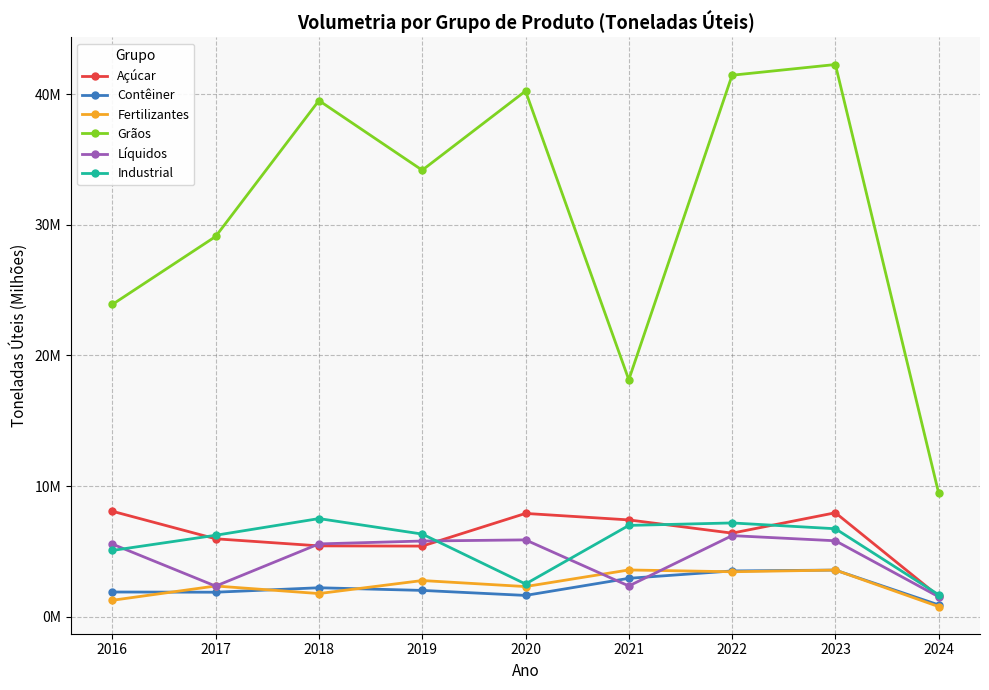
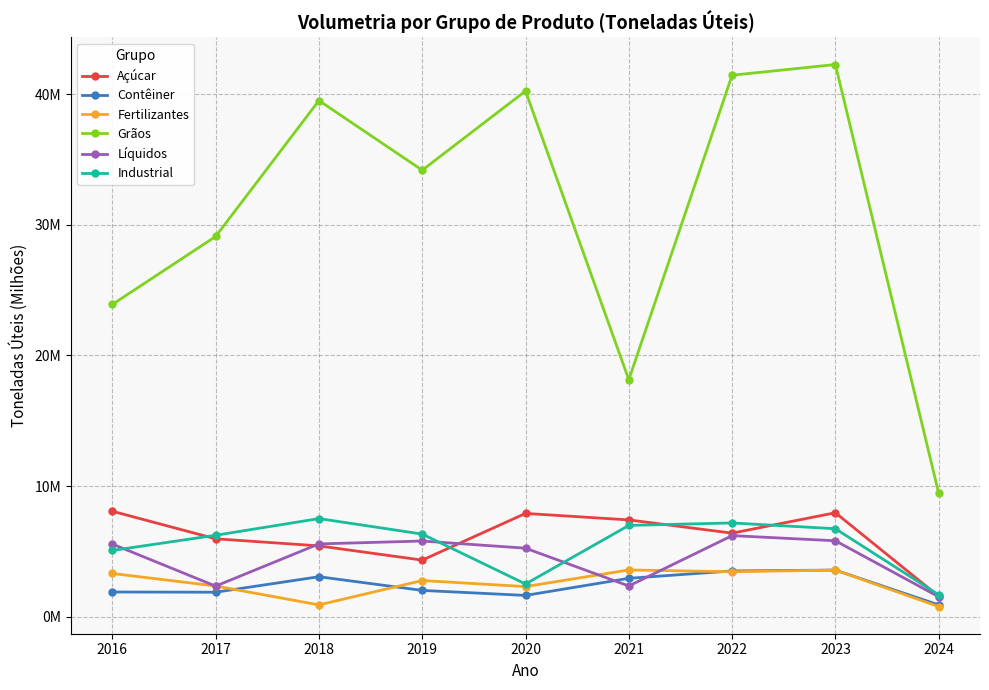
  {
    "Açúcar": {
      "2016": 8100000,
      "2017": 6000000,
-     "2019": 5400000,
+     "2019": 4300000,
      "2020": 7900000,
      "2021": 7400000,
      "2023": 8000000
    },
    "Contêiner": {
      "2016": 1900000,
      "2017": 1900000,
-     "2018": 2200000,
+     "2018": 3100000,
      "2019": 2000000,
      "2020": 1600000,
      "2021": 2900000
    },
    "Fertilizantes": {
-     "2016": 1300000,
-     "2018": 1800000,
+     "2016": 3300000,
+     "2018": 900000,
      "2019": 2800000,
      "2020": 2300000,
      "2021": 3600000
    },
    "Grãos": {
      "2016": 23900000,
      "2017": 29100000,
      "2018": 39500000,
      "2019": 34200000,
      "2020": 40200000,
      "2021": 18100000,
      "2022": 41500000,
      "2023": 42300000,
      "2024": 9500000
    },
    "Líquidos": {
      "2016": 5600000,
      "2019": 5800000,
-     "2020": 5900000,
+     "2020": 5200000,
      "2021": 2400000,
      "2023": 5800000
    },
    "Industrial": {
      "2016": 5100000,
      "2017": 6200000,
      "2018": 7500000,
      "2019": 6300000,
      "2020": 2500000,
      "2021": 7000000,
      "2022": 7200000,
      "2023": 6700000
    }
  }
